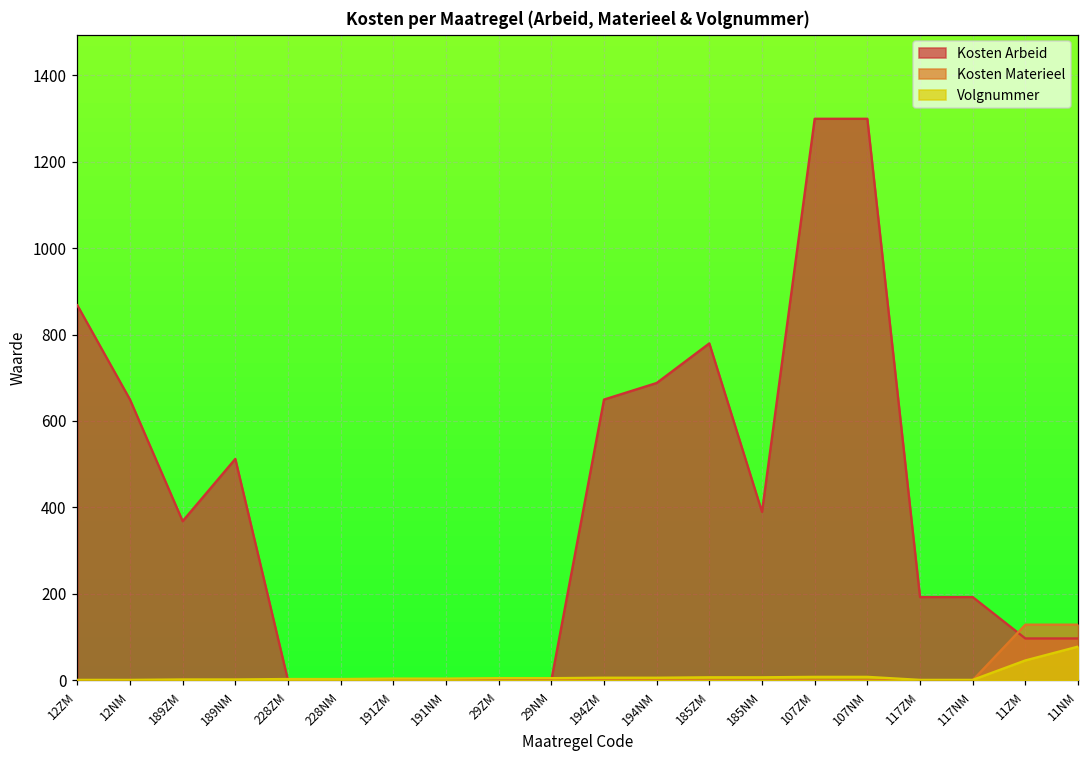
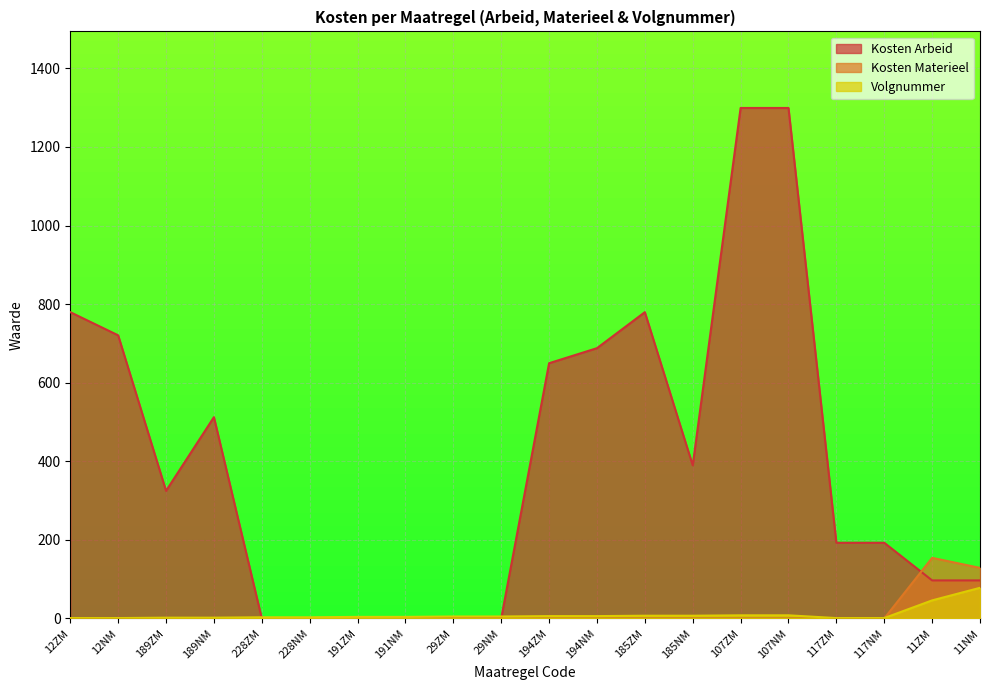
  {
    "Kosten Arbeid": {
-     "12ZM": 870,
-     "12NM": 650,
-     "189ZM": 370,
+     "12ZM": 780,
+     "12NM": 720,
+     "189ZM": 320,
      "189NM": 510,
      "194ZM": 650,
      "194NM": 690,
      "185ZM": 780,
      "185NM": 390,
      "107ZM": 1300,
      "107NM": 1300,
      "117ZM": 190,
      "117NM": 190,
      "11ZM": 100,
      "11NM": 100
    },
    "Kosten Materieel": {
      "185ZM": 0,
      "185NM": 0,
      "107ZM": 0,
      "107NM": 0,
-     "11ZM": 130,
+     "11ZM": 150,
      "11NM": 130
    },
    "Volgnummer": {
      "185ZM": 10,
      "185NM": 10,
      "107ZM": 10,
      "107NM": 10,
      "11ZM": 50,
      "11NM": 80
    }
  }
